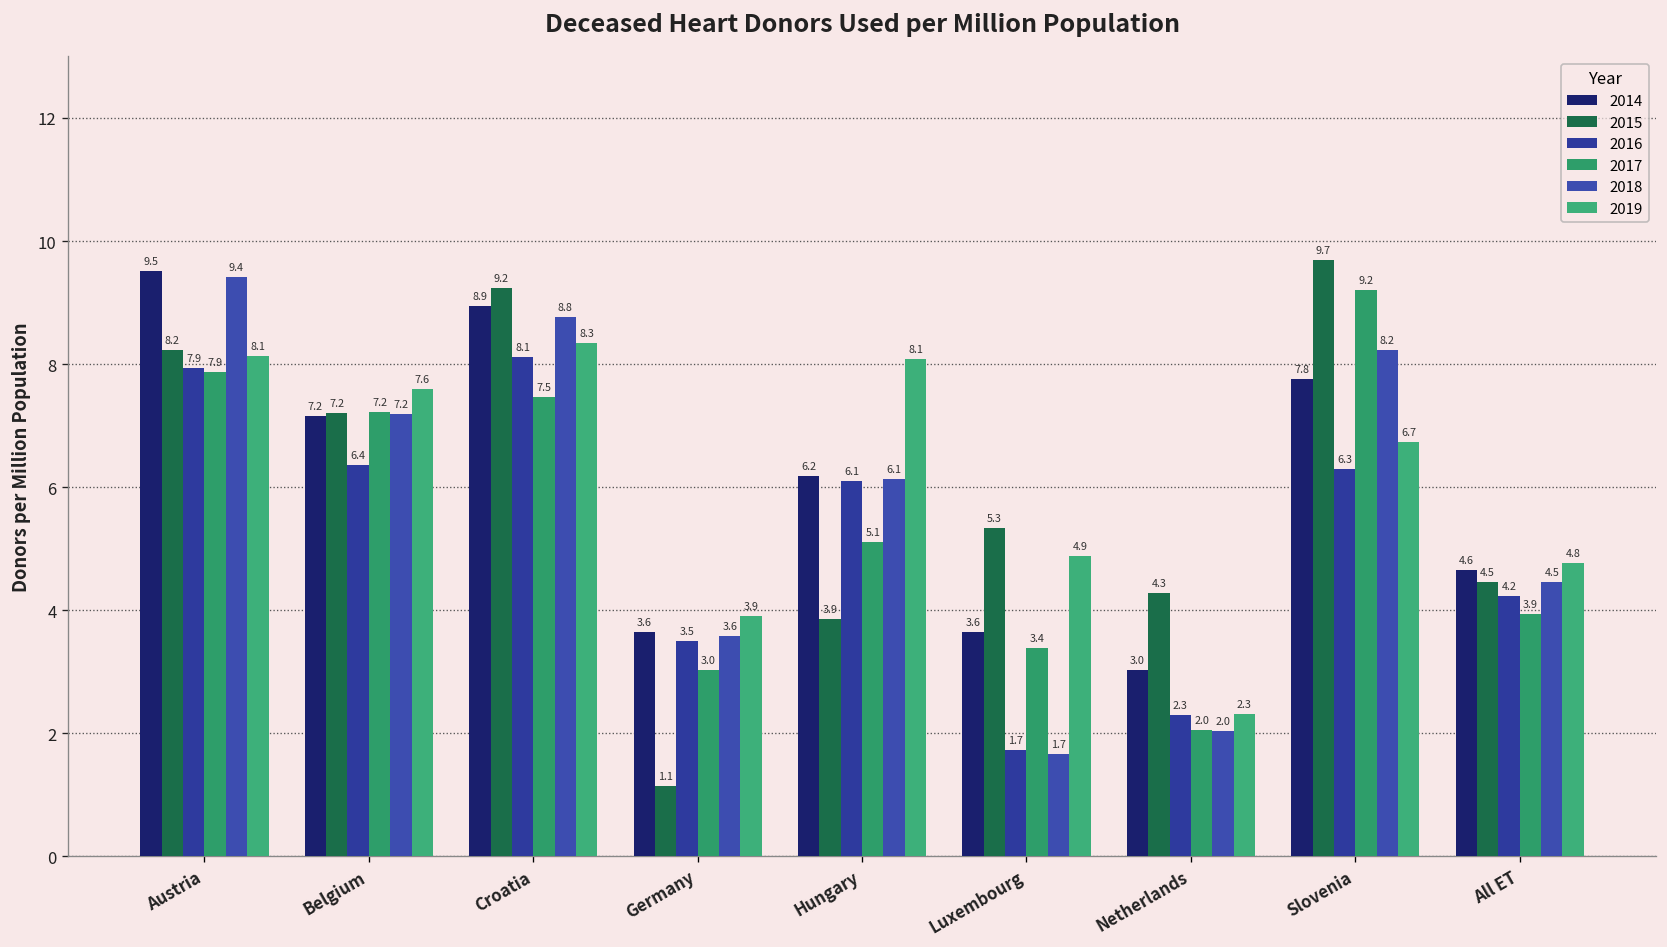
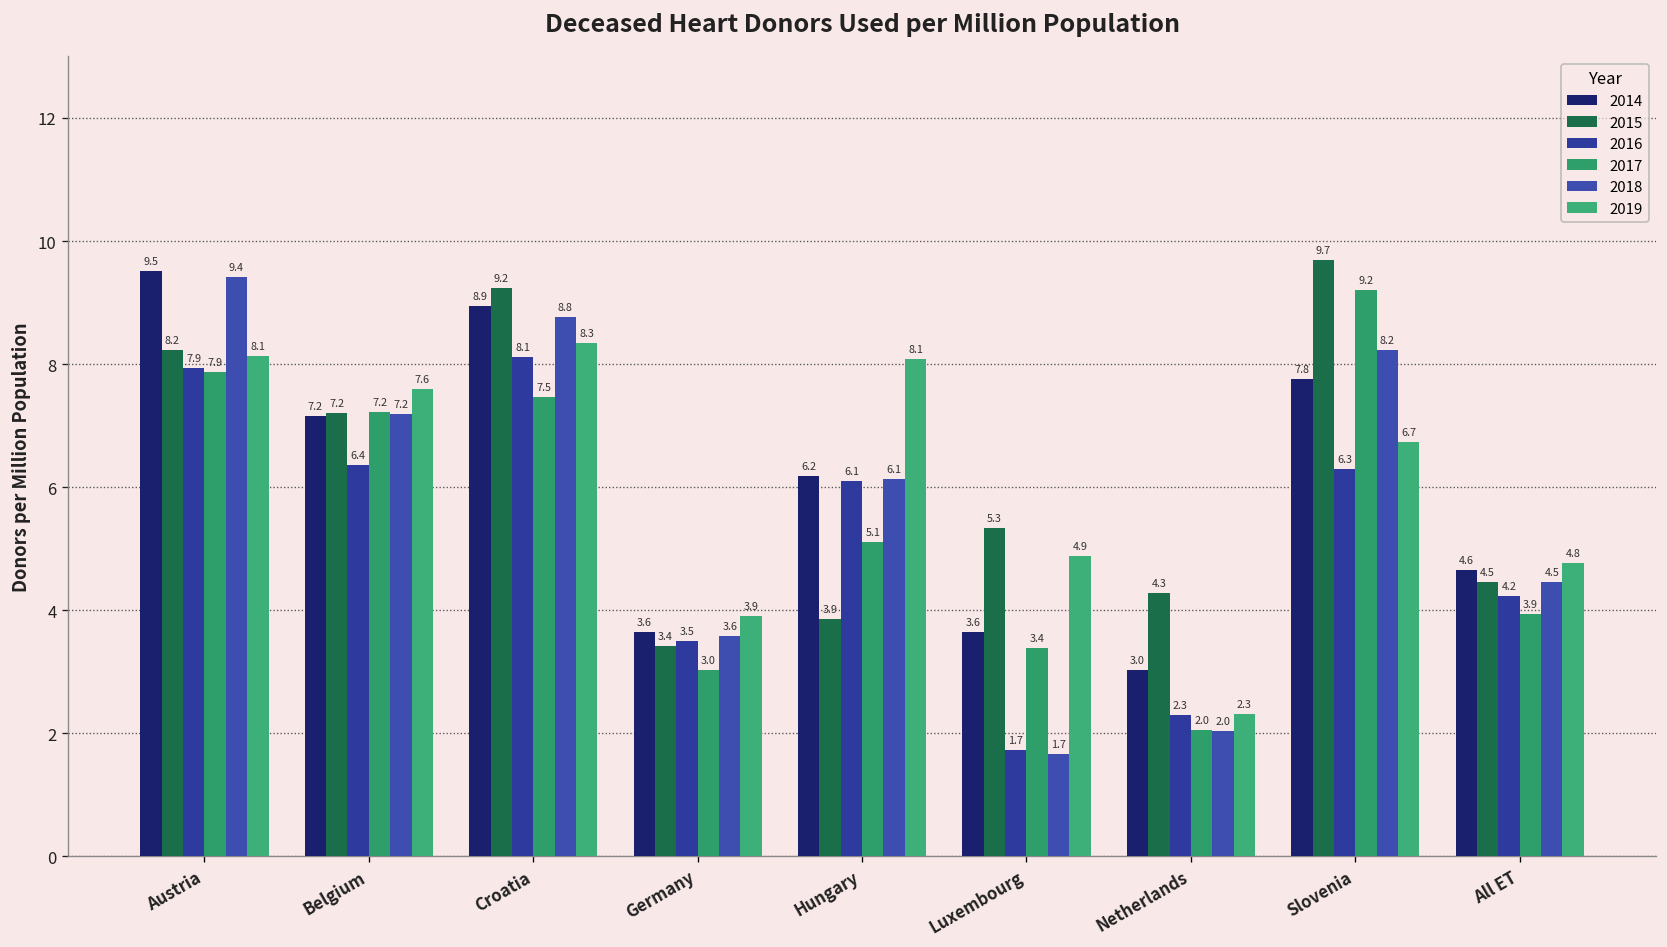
  {
    "2015": {
      "Austria": 8.2,
      "Belgium": 7.2,
      "Croatia": 9.2,
-     "Germany": 1.1,
+     "Germany": 3.4,
      "Hungary": 3.9,
      "Luxembourg": 5.3,
      "Netherlands": 4.3,
      "Slovenia": 9.7,
      "All ET": 4.5
    }
  }
